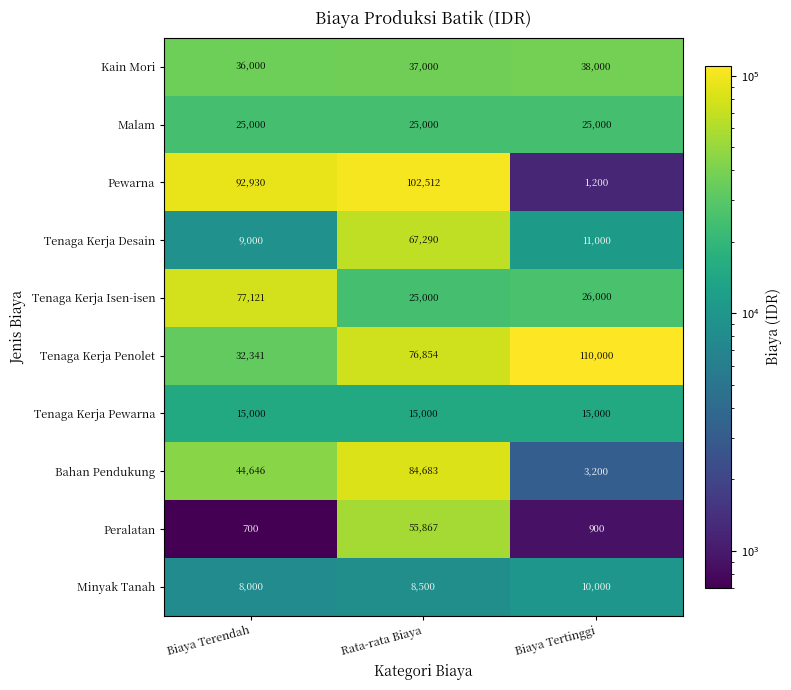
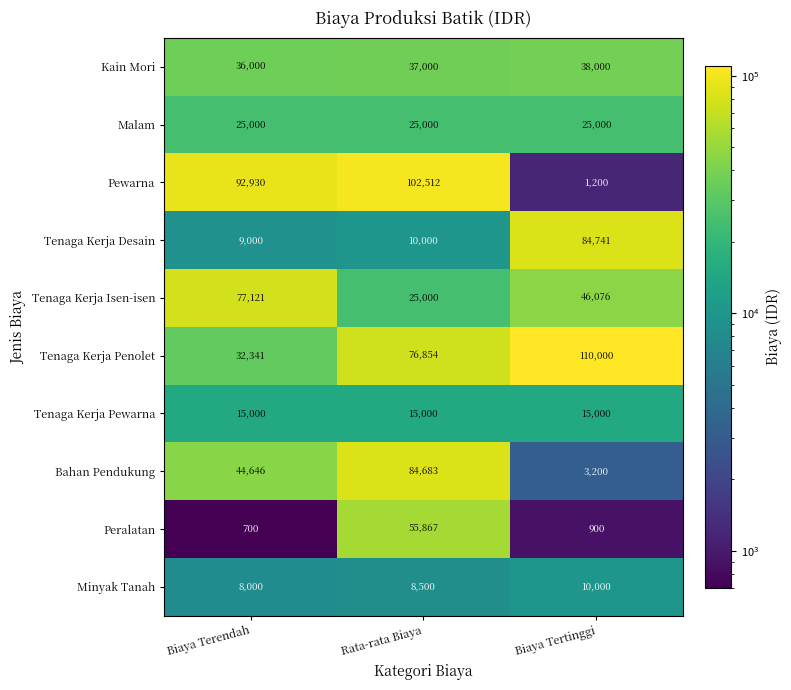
  {
    "Kain Mori": {
      "Biaya Terendah": "36,000",
      "Rata-rata Biaya": "37,000",
      "Biaya Tertinggi": "38,000"
    },
    "Malam": {
      "Biaya Terendah": "25,000",
      "Rata-rata Biaya": "25,000",
      "Biaya Tertinggi": "25,000"
    },
    "Pewarna": {
      "Biaya Terendah": "92,930",
      "Rata-rata Biaya": "102,512",
      "Biaya Tertinggi": "1,200"
    },
    "Tenaga Kerja Desain": {
      "Biaya Terendah": "9,000",
-     "Rata-rata Biaya": "67,290",
-     "Biaya Tertinggi": "11,000"
+     "Rata-rata Biaya": "10,000",
+     "Biaya Tertinggi": "84,741"
    },
    "Tenaga Kerja Isen-isen": {
      "Biaya Terendah": "77,121",
      "Rata-rata Biaya": "25,000",
-     "Biaya Tertinggi": "26,000"
+     "Biaya Tertinggi": "46,076"
    },
    "Tenaga Kerja Penolet": {
      "Biaya Terendah": "32,341",
      "Rata-rata Biaya": "76,854",
      "Biaya Tertinggi": "110,000"
    },
    "Tenaga Kerja Pewarna": {
      "Biaya Terendah": "15,000",
      "Rata-rata Biaya": "15,000",
      "Biaya Tertinggi": "15,000"
    },
    "Bahan Pendukung": {
      "Biaya Terendah": "44,646",
      "Rata-rata Biaya": "84,683",
      "Biaya Tertinggi": "3,200"
    },
    "Peralatan": {
      "Biaya Terendah": "700",
      "Rata-rata Biaya": "55,867",
      "Biaya Tertinggi": "900"
    },
    "Minyak Tanah": {
      "Biaya Terendah": "8,000",
      "Rata-rata Biaya": "8,500",
      "Biaya Tertinggi": "10,000"
    }
  }
